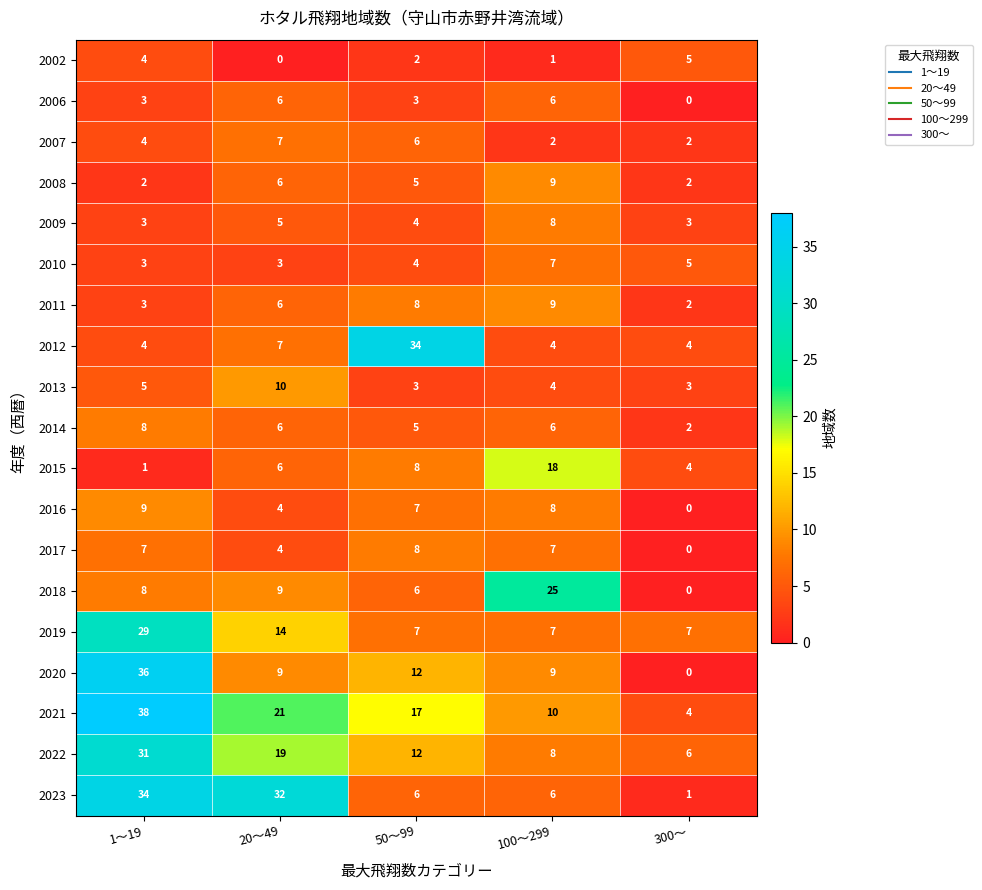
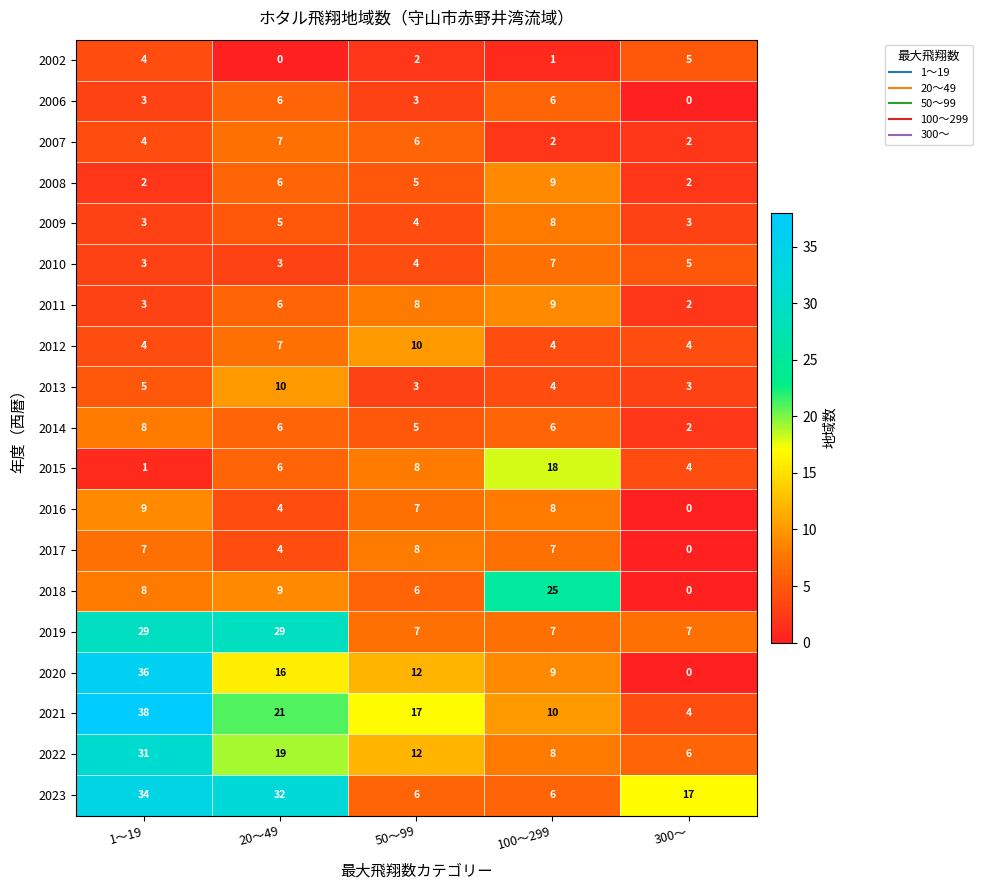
  {
    "2002": {
      "1～19": 4,
      "20～49": 0,
      "50～99": 2,
      "100～299": 1,
      "300～": 5
    },
    "2006": {
      "1～19": 3,
      "20～49": 6,
      "50～99": 3,
      "100～299": 6,
      "300～": 0
    },
    "2007": {
      "1～19": 4,
      "20～49": 7,
      "50～99": 6,
      "100～299": 2,
      "300～": 2
    },
    "2008": {
      "1～19": 2,
      "20～49": 6,
      "50～99": 5,
      "100～299": 9,
      "300～": 2
    },
    "2009": {
      "1～19": 3,
      "20～49": 5,
      "50～99": 4,
      "100～299": 8,
      "300～": 3
    },
    "2010": {
      "1～19": 3,
      "20～49": 3,
      "50～99": 4,
      "100～299": 7,
      "300～": 5
    },
    "2011": {
      "1～19": 3,
      "20～49": 6,
      "50～99": 8,
      "100～299": 9,
      "300～": 2
    },
    "2012": {
      "1～19": 4,
      "20～49": 7,
-     "50～99": 34,
+     "50～99": 10,
      "100～299": 4,
      "300～": 4
    },
    "2013": {
      "1～19": 5,
      "20～49": 10,
      "50～99": 3,
      "100～299": 4,
      "300～": 3
    },
    "2014": {
      "1～19": 8,
      "20～49": 6,
      "50～99": 5,
      "100～299": 6,
      "300～": 2
    },
    "2015": {
      "1～19": 1,
      "20～49": 6,
      "50～99": 8,
      "100～299": 18,
      "300～": 4
    },
    "2016": {
      "1～19": 9,
      "20～49": 4,
      "50～99": 7,
      "100～299": 8,
      "300～": 0
    },
    "2017": {
      "1～19": 7,
      "20～49": 4,
      "50～99": 8,
      "100～299": 7,
      "300～": 0
    },
    "2018": {
      "1～19": 8,
      "20～49": 9,
      "50～99": 6,
      "100～299": 25,
      "300～": 0
    },
    "2019": {
      "1～19": 29,
-     "20～49": 14,
+     "20～49": 29,
      "50～99": 7,
      "100～299": 7,
      "300～": 7
    },
    "2020": {
      "1～19": 36,
-     "20～49": 9,
+     "20～49": 16,
      "50～99": 12,
      "100～299": 9,
      "300～": 0
    },
    "2021": {
      "1～19": 38,
      "20～49": 21,
      "50～99": 17,
      "100～299": 10,
      "300～": 4
    },
    "2022": {
      "1～19": 31,
      "20～49": 19,
      "50～99": 12,
      "100～299": 8,
      "300～": 6
    },
    "2023": {
      "1～19": 34,
      "20～49": 32,
      "50～99": 6,
      "100～299": 6,
-     "300～": 1
+     "300～": 17
    }
  }
